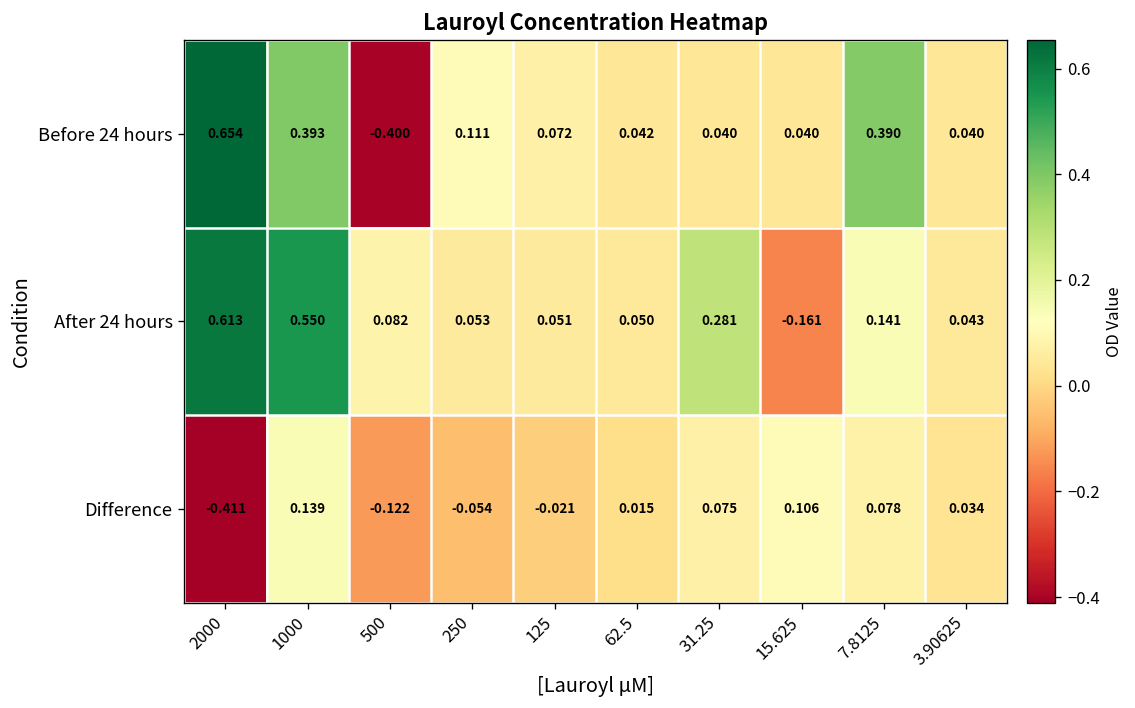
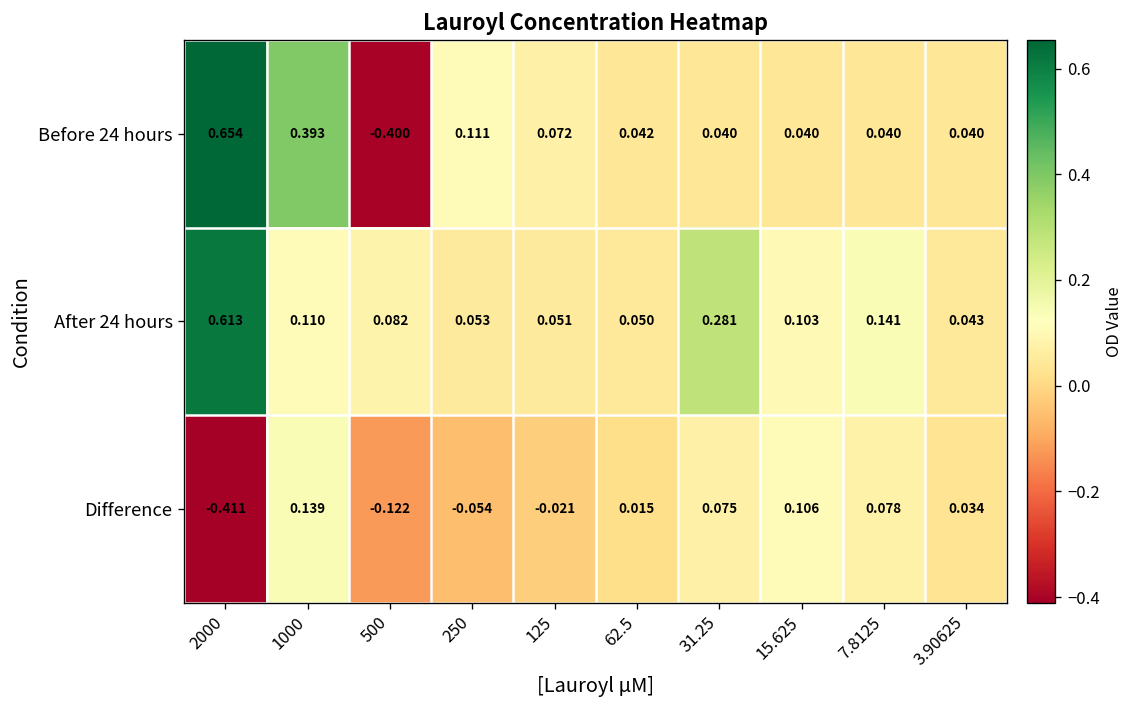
  {
    "Before 24 hours": {
      "2000": 0.654,
      "1000": 0.393,
      "500": -0.400,
      "250": 0.111,
      "125": 0.072,
      "62.5": 0.042,
      "31.25": 0.040,
      "15.625": 0.040,
-     "7.8125": 0.390,
+     "7.8125": 0.040,
      "3.90625": 0.040
    },
    "After 24 hours": {
      "2000": 0.613,
-     "1000": 0.550,
+     "1000": 0.110,
      "500": 0.082,
      "250": 0.053,
      "125": 0.051,
      "62.5": 0.050,
      "31.25": 0.281,
-     "15.625": -0.161,
+     "15.625": 0.103,
      "7.8125": 0.141,
      "3.90625": 0.043
    },
    "Difference": {
      "2000": -0.411,
      "1000": 0.139,
      "500": -0.122,
      "250": -0.054,
      "125": -0.021,
      "62.5": 0.015,
      "31.25": 0.075,
      "15.625": 0.106,
      "7.8125": 0.078,
      "3.90625": 0.034
    }
  }
